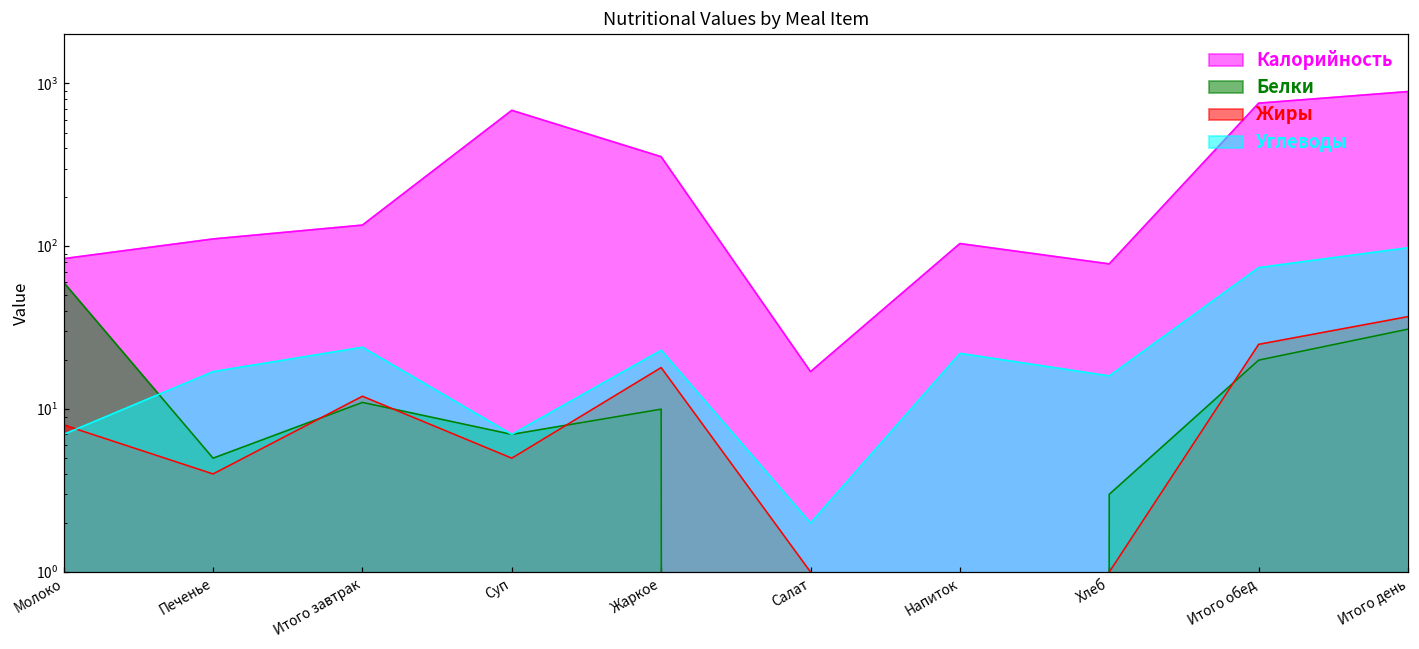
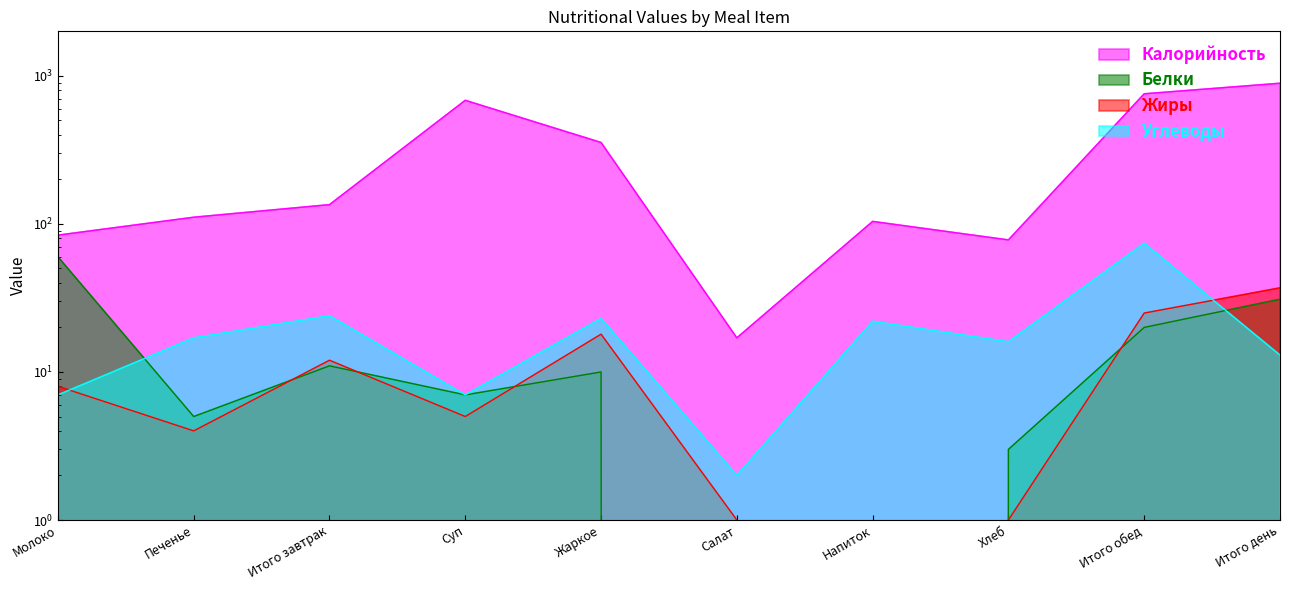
  {
    "Калорийность": {
      "Молоко": 80,
      "Печенье": 110,
      "Итого завтрак": 140,
      "Суп": 700,
      "Жаркое": 360,
      "Салат": 17,
      "Напиток": 100,
      "Хлеб": 80,
      "Итого обед": 800,
      "Итого день": 900
    },
    "Белки": {
      "Молоко": 60,
      "Печенье": 5,
      "Итого завтрак": 11,
      "Жаркое": 10,
      "Хлеб": 3,
      "Итого обед": 20,
      "Итого день": 31
    },
    "Жиры": {
      "Молоко": 8,
      "Печенье": 4,
      "Итого завтрак": 12,
      "Суп": 5,
      "Жаркое": 18,
      "Салат": 1,
      "Хлеб": 1,
      "Итого обед": 25,
      "Итого день": 37
    },
    "Углеводы": {
      "Молоко": 7,
      "Печенье": 17,
      "Итого завтрак": 24,
      "Жаркое": 23,
      "Салат": 2,
      "Напиток": 22,
      "Хлеб": 16,
      "Итого обед": 70,
-     "Итого день": 100
+     "Итого день": 13
    }
  }
